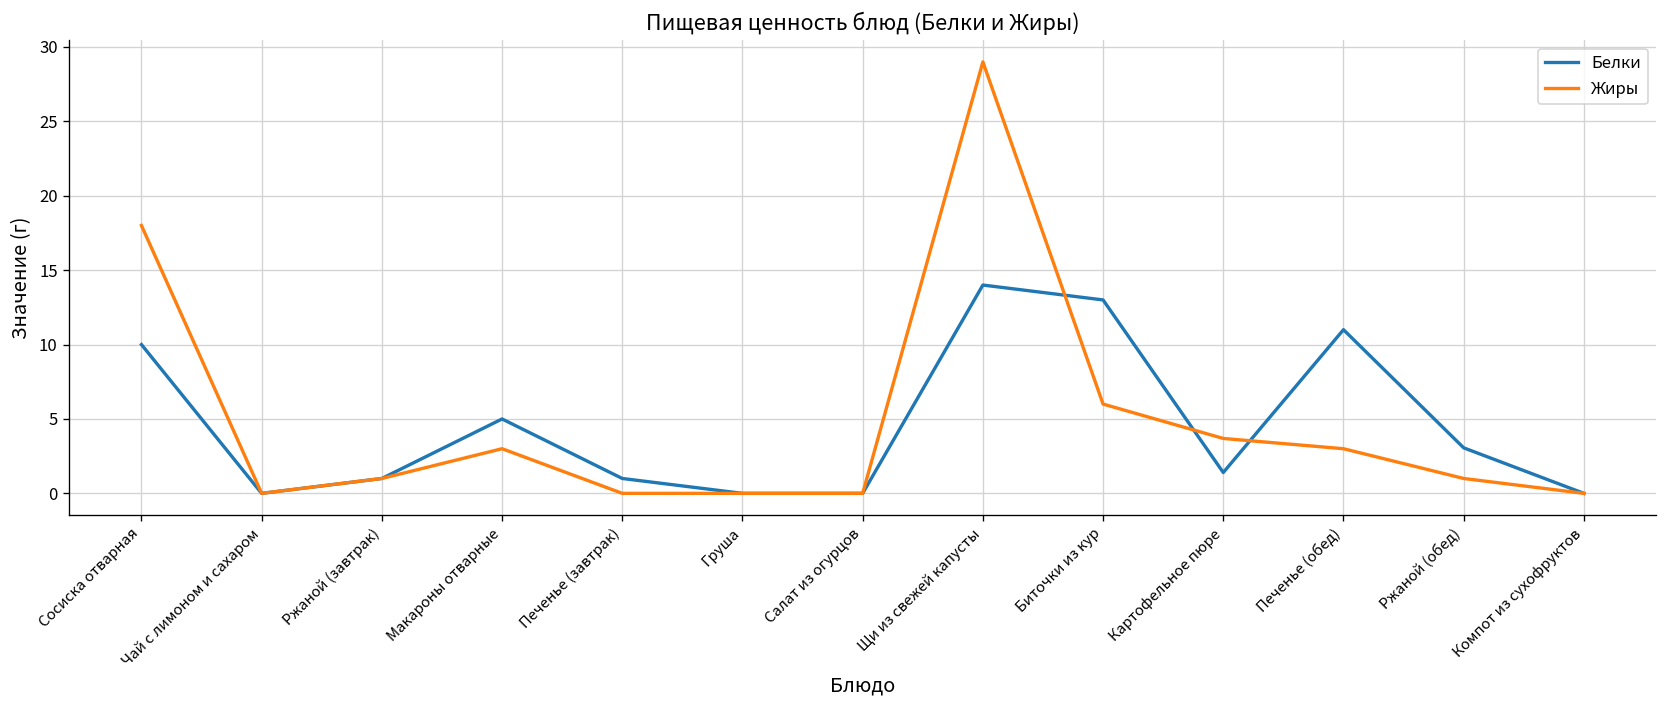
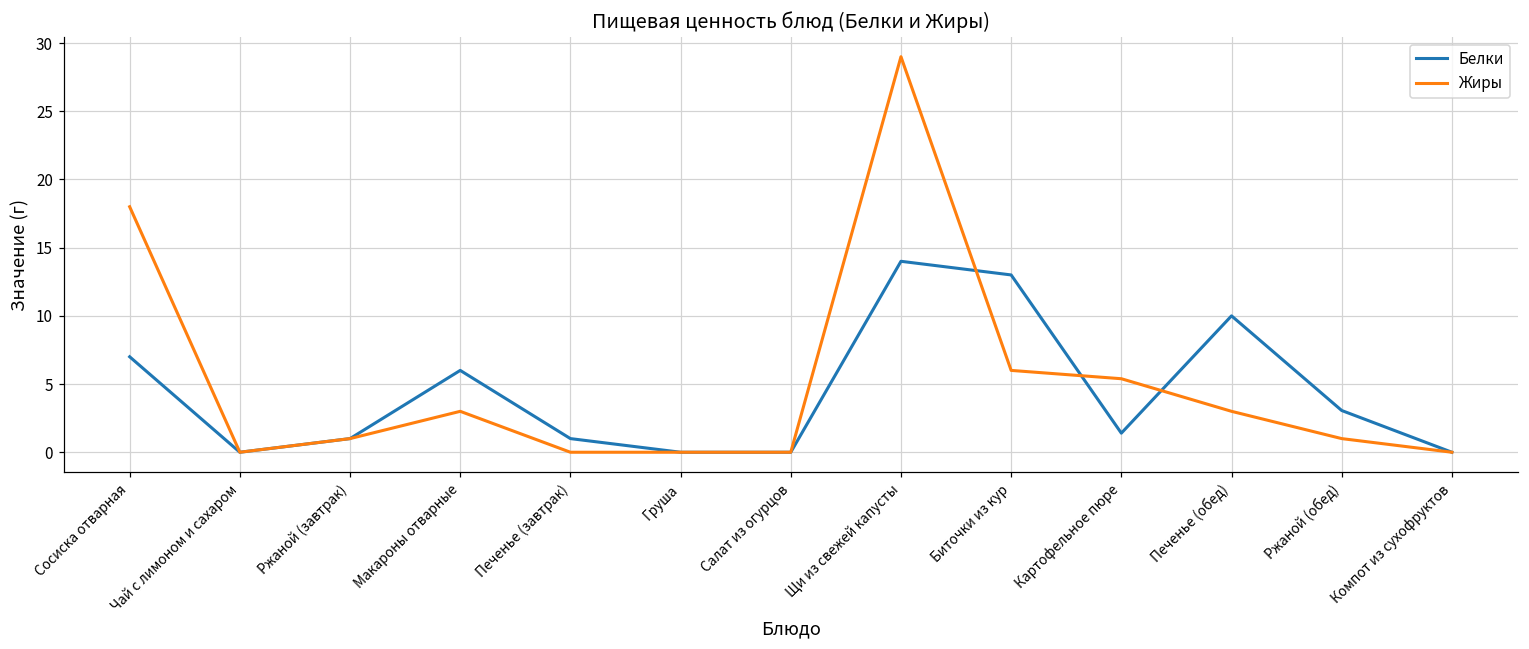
  {
    "Белки": {
-     "Сосиска отварная": 10,
-     "Макароны отварные": 5,
+     "Сосиска отварная": 7,
+     "Макароны отварные": 6,
      "Печенье (завтрак)": 1,
      "Щи из свежей капусты": 14,
      "Биточки из кур": 13,
      "Картофельное пюре": 1.4,
-     "Печенье (обед)": 11,
+     "Печенье (обед)": 10,
      "Ржаной (обед)": 3
    },
    "Жиры": {
      "Сосиска отварная": 18.0,
      "Макароны отварные": 3.0,
      "Печенье (завтрак)": 0.0,
      "Щи из свежей капусты": 29.0,
      "Биточки из кур": 6.0,
-     "Картофельное пюре": 3.7,
+     "Картофельное пюре": 5.4,
      "Печенье (обед)": 3.0,
      "Ржаной (обед)": 1.0
    }
  }
